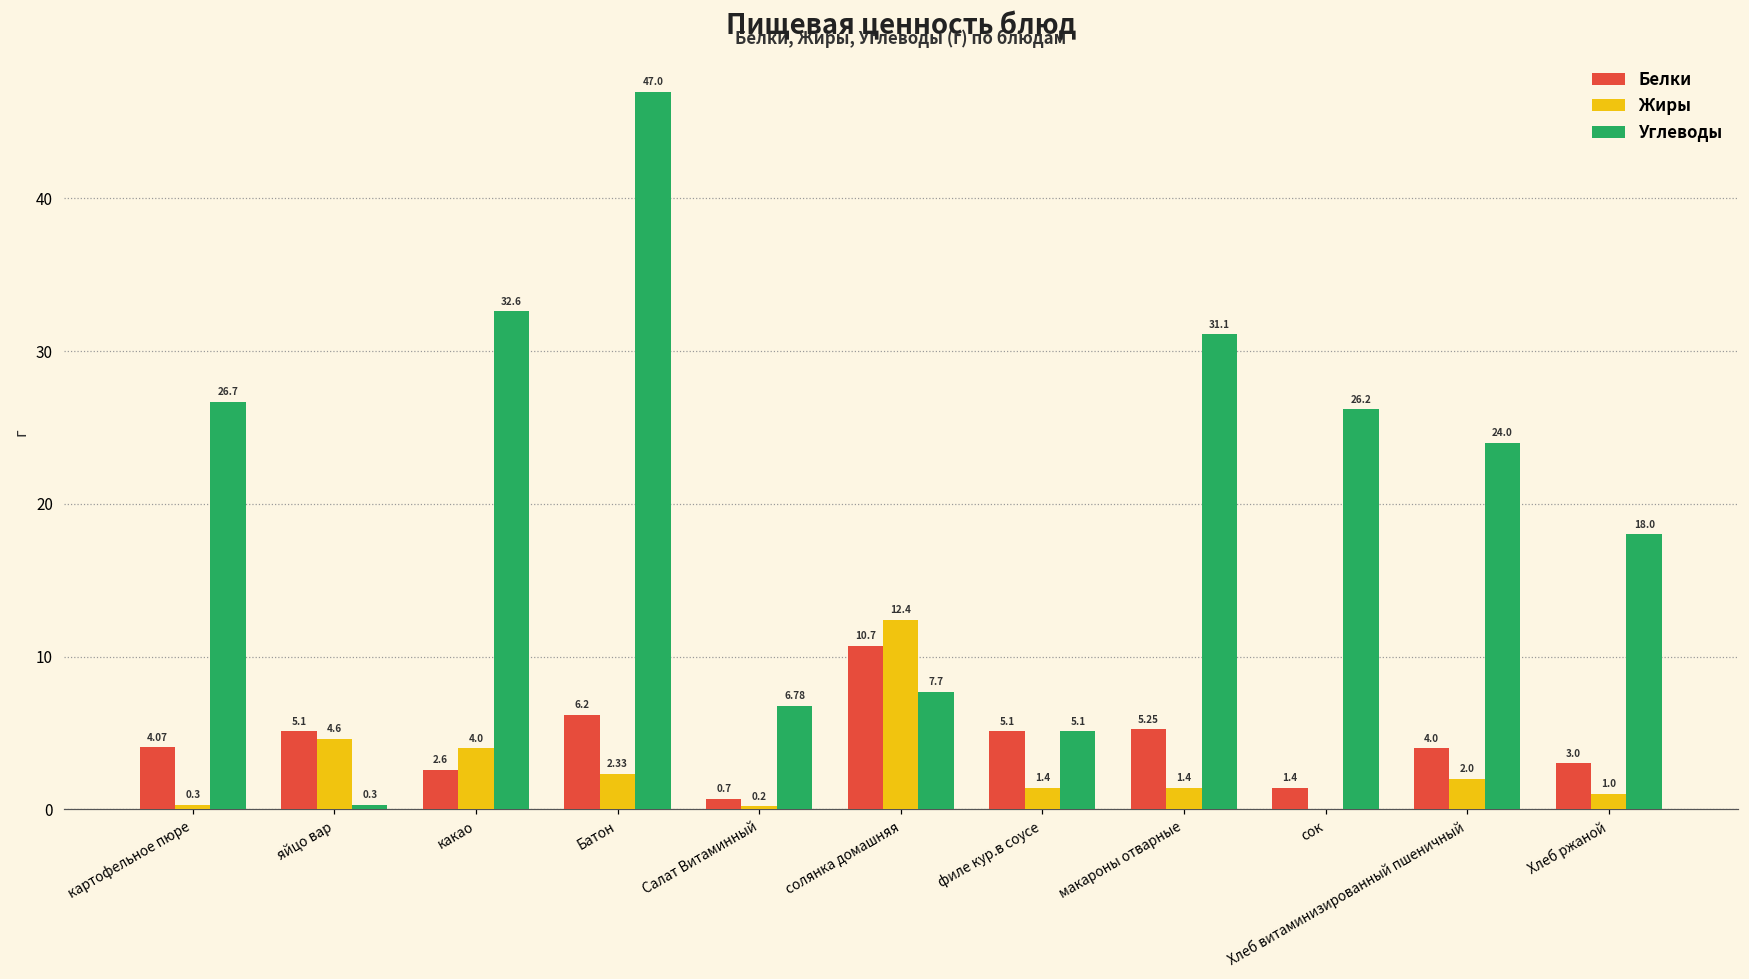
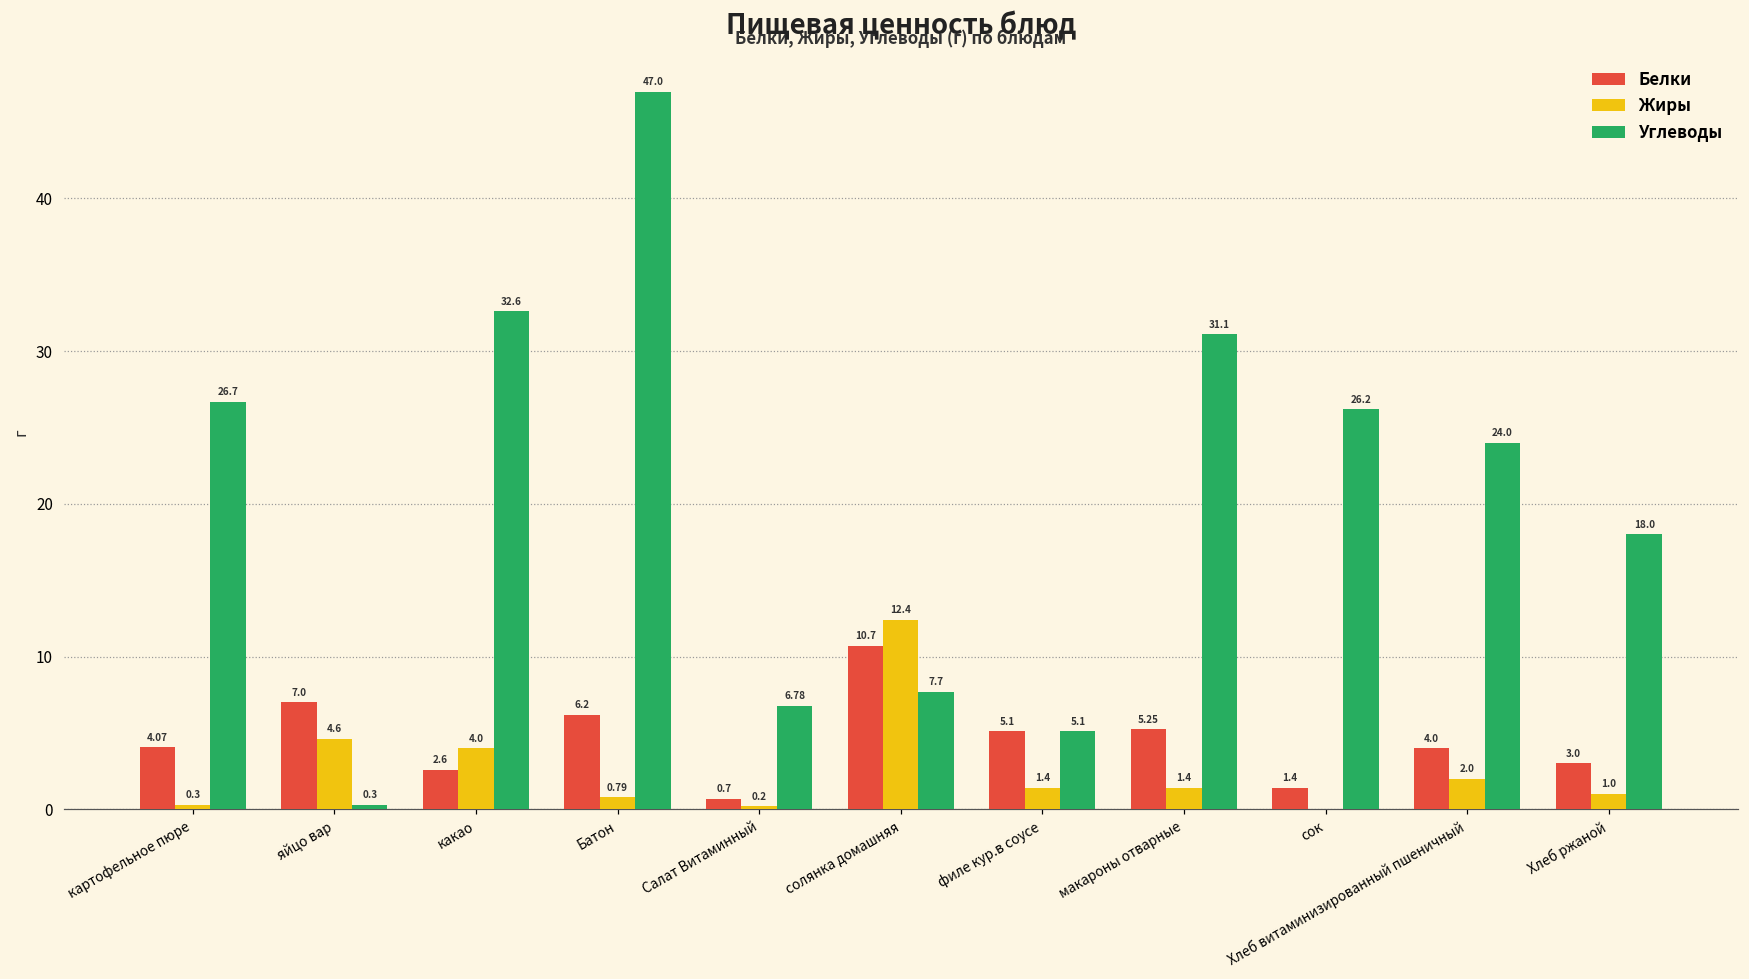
  {
    "Белки": {
      "картофельное пюре": 4.07,
-     "яйцо вар": 5.1,
+     "яйцо вар": 7.0,
      "какао": 2.6,
      "Батон": 6.2,
      "Салат Витаминный": 0.7,
      "солянка домашняя": 10.7,
      "филе кур.в соусе": 5.1,
      "макароны отварные": 5.25,
      "сок": 1.4,
      "Хлеб витаминизированный пшеничный": 4.0,
      "Хлеб ржаной": 3.0
    },
    "Жиры": {
      "картофельное пюре": 0.3,
      "яйцо вар": 4.6,
      "какао": 4.0,
-     "Батон": 2.33,
+     "Батон": 0.79,
      "Салат Витаминный": 0.2,
      "солянка домашняя": 12.4,
      "филе кур.в соусе": 1.4,
      "макароны отварные": 1.4,
      "Хлеб витаминизированный пшеничный": 2.0,
      "Хлеб ржаной": 1.0
    },
    "Углеводы": {
      "картофельное пюре": 26.7,
      "яйцо вар": 0.3,
      "какао": 32.6,
      "Батон": 47.0,
      "Салат Витаминный": 6.78,
      "солянка домашняя": 7.7,
      "филе кур.в соусе": 5.1,
      "макароны отварные": 31.1,
      "сок": 26.2,
      "Хлеб витаминизированный пшеничный": 24.0,
      "Хлеб ржаной": 18.0
    }
  }
